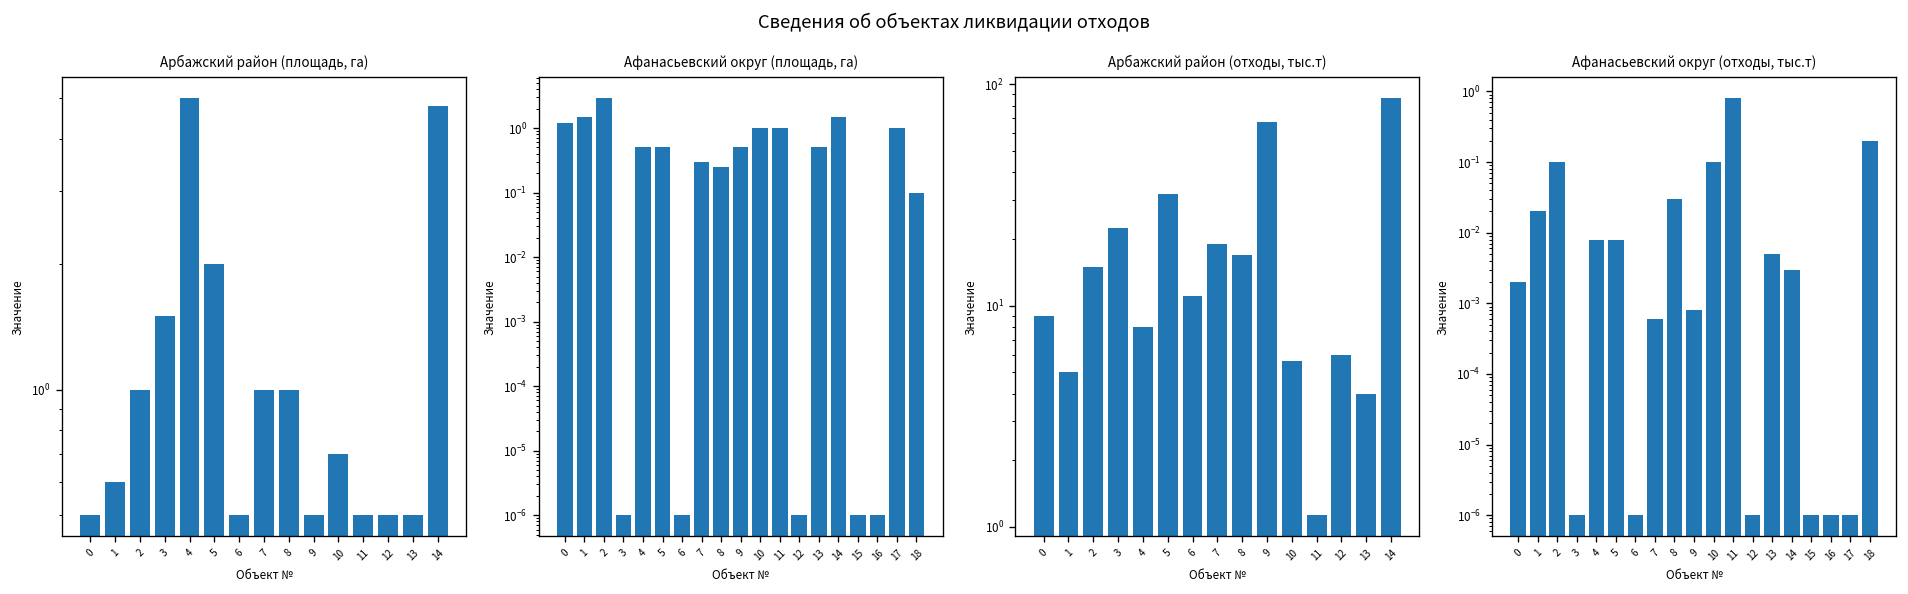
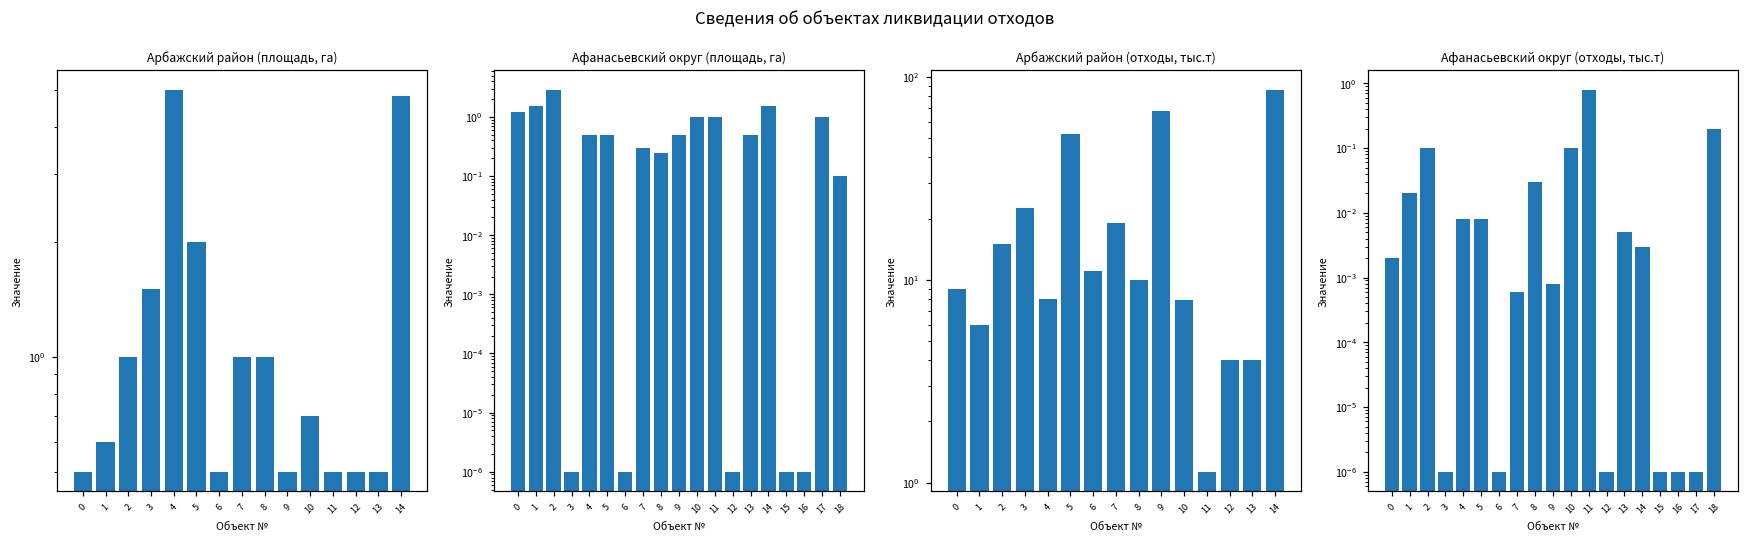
  {
    "Афанасьевский округ (площадь, га)": {
      "0": 1.2,
      "1": 1.5,
      "2": 3,
      "3": 0.0000010,
      "4": 0.5,
      "5": 0.5,
      "6": 0.0000010,
      "7": 0.3,
      "8": 0.3,
      "9": 0.5,
      "10": 1.0,
      "11": 1.0,
      "12": 0.0000010,
      "13": 0.5,
      "14": 1.5,
      "15": 0.0000010,
      "16": 0.0000010,
      "17": 1.0,
      "18": 0.10
    },
    "Арбажский район (отходы, тыс.т)": {
      "0": 9,
-     "1": 5,
+     "1": 6,
      "2": 15,
      "3": 23,
      "4": 8.0,
-     "5": 32,
+     "5": 52,
      "6": 11,
      "7": 19,
-     "8": 17,
+     "8": 10,
      "9": 68,
-     "10": 5.6,
+     "10": 7.9,
      "11": 1.1,
-     "12": 6,
+     "12": 4,
      "13": 4.0,
      "14": 90
    },
    "Афанасьевский округ (отходы, тыс.т)": {
      "0": 0.0020,
      "1": 0.020,
      "2": 0.10,
      "3": 0.0000010,
      "4": 0.008,
      "5": 0.008,
      "6": 0.0000010,
      "7": 0.0006,
      "8": 0.03,
      "9": 0.0008,
      "10": 0.10,
      "11": 0.8,
      "12": 0.0000010,
      "13": 0.005,
      "14": 0.003,
      "15": 0.0000010,
      "16": 0.0000010,
      "17": 0.0000010,
      "18": 0.20
    }
  }
